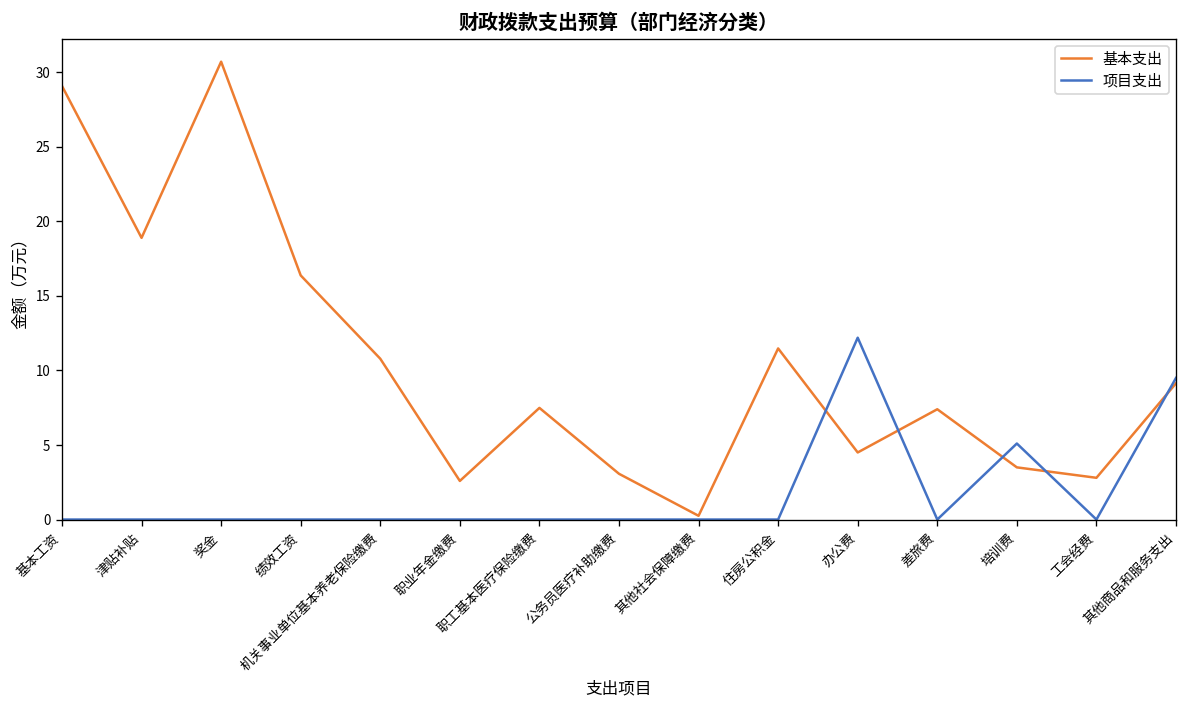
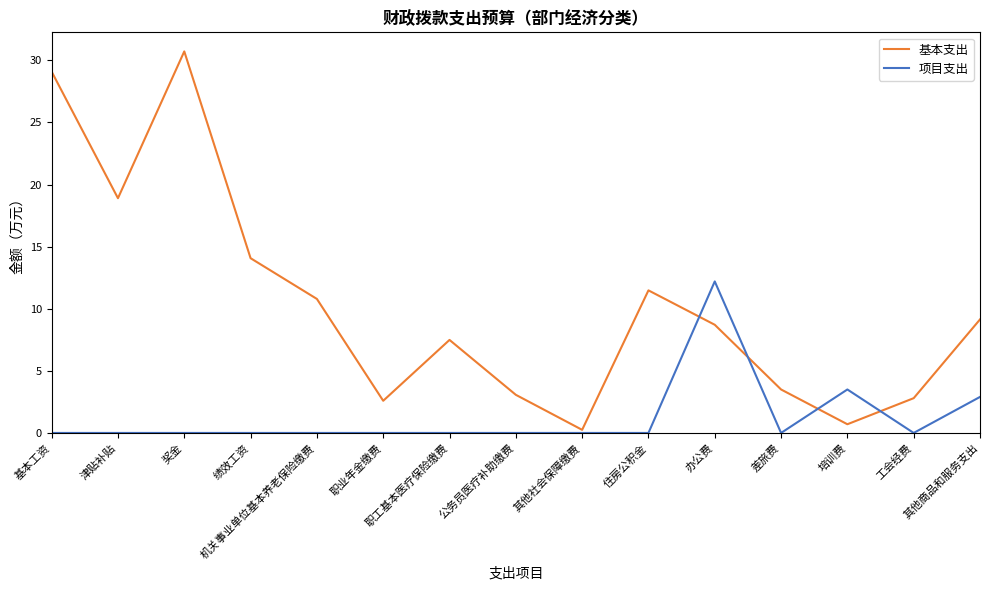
  {
    "基本支出": {
      "基本工资": 29.1,
      "津贴补贴": 18.9,
      "奖金": 30.7,
-     "绩效工资": 16.4,
+     "绩效工资": 14.1,
      "机关事业单位基本养老保险缴费": 10.8,
      "职业年金缴费": 2.6,
      "职工基本医疗保险缴费": 7.5,
      "公务员医疗补助缴费": 3.1,
      "其他社会保障缴费": 0.3,
      "住房公积金": 11.5,
-     "办公费": 4.5,
-     "差旅费": 7.4,
-     "培训费": 3.5,
+     "办公费": 8.7,
+     "差旅费": 3.5,
+     "培训费": 0.7,
      "工会经费": 2.8,
      "其他商品和服务支出": 9.1
    },
    "项目支出": {
      "基本工资": 0.0,
      "津贴补贴": 0.0,
      "奖金": 0.0,
      "绩效工资": 0.0,
      "机关事业单位基本养老保险缴费": 0.0,
      "职业年金缴费": 0.0,
      "职工基本医疗保险缴费": 0.0,
      "公务员医疗补助缴费": 0.0,
      "其他社会保障缴费": 0.0,
      "住房公积金": 0.0,
      "办公费": 12.2,
      "差旅费": 0.0,
-     "培训费": 5.1,
+     "培训费": 3.5,
      "工会经费": 0.0,
-     "其他商品和服务支出": 9.5
+     "其他商品和服务支出": 2.9
    }
  }
